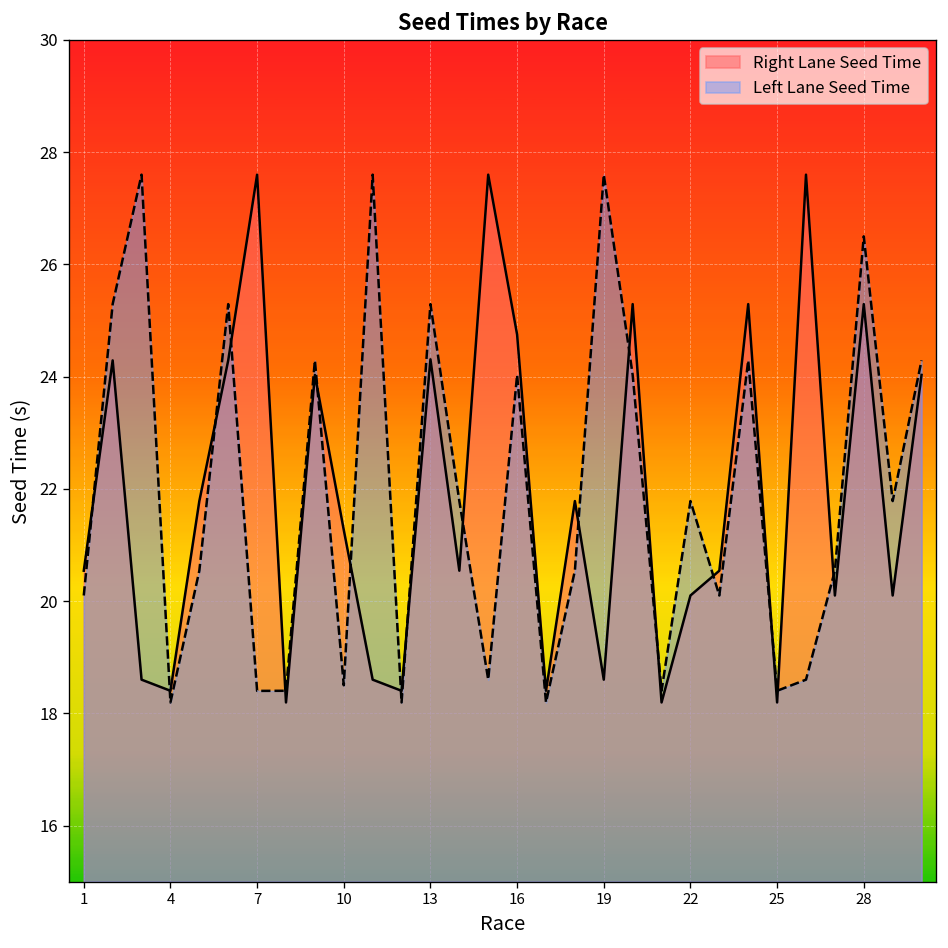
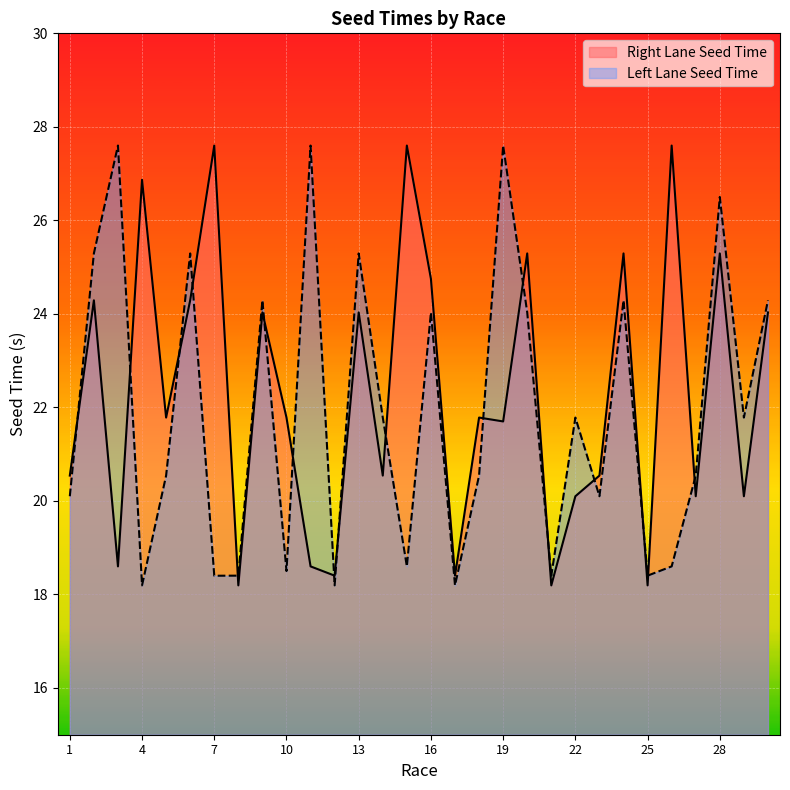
  {
    "Right Lane Seed Time": {
      "1": 20.5,
-     "4": 18.4,
+     "4": 26.9,
      "7": 27.6,
-     "10": 21.3,
-     "13": 24.3,
+     "10": 21.8,
+     "13": 24.0,
      "16": 24.8,
-     "19": 18.6,
+     "19": 21.7,
      "22": 20.1,
      "25": 18.2,
      "28": 25.3
    },
    "Left Lane Seed Time": {
      "1": 20.1,
      "4": 18.2,
      "7": 18.4,
      "10": 18.5,
      "13": 25.3,
      "16": 24.0,
      "19": 27.6,
      "22": 21.8,
      "25": 18.4,
      "28": 26.5
    }
  }
